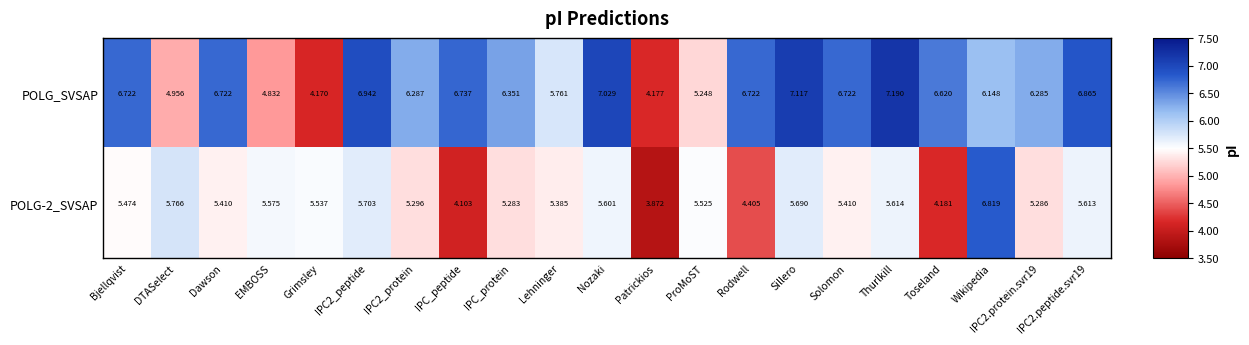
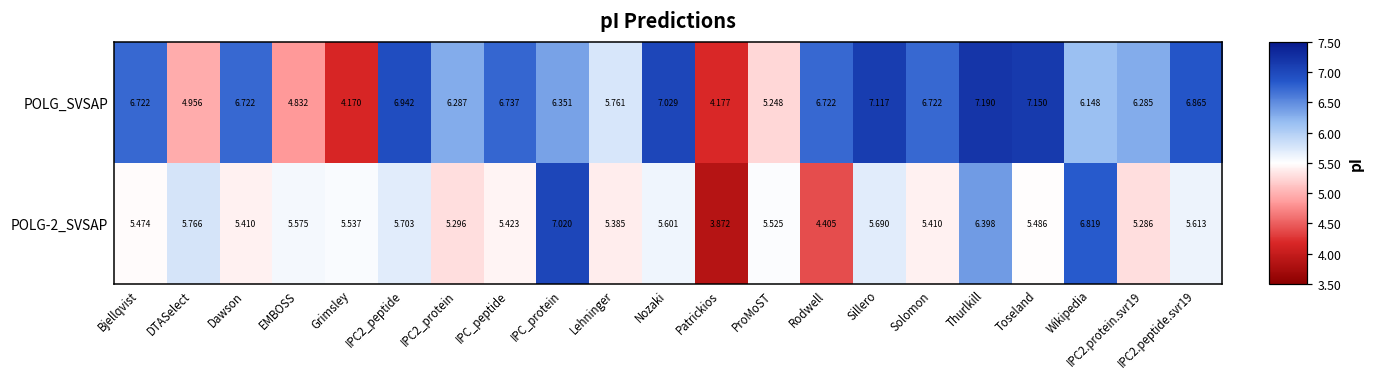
  {
    "POLG_SVSAP": {
      "Bjellqvist": 6.722,
      "DTASelect": 4.956,
      "Dawson": 6.722,
      "EMBOSS": 4.832,
      "Grimsley": 4.170,
      "IPC2_peptide": 6.942,
      "IPC2_protein": 6.287,
      "IPC_peptide": 6.737,
      "IPC_protein": 6.351,
      "Lehninger": 5.761,
      "Nozaki": 7.029,
      "Patrickios": 4.177,
      "ProMoST": 5.248,
      "Rodwell": 6.722,
      "Sillero": 7.117,
      "Solomon": 6.722,
      "Thurlkill": 7.190,
-     "Toseland": 6.620,
+     "Toseland": 7.150,
      "Wikipedia": 6.148,
      "IPC2.protein.svr19": 6.285,
      "IPC2.peptide.svr19": 6.865
    },
    "POLG-2_SVSAP": {
      "Bjellqvist": 5.474,
      "DTASelect": 5.766,
      "Dawson": 5.410,
      "EMBOSS": 5.575,
      "Grimsley": 5.537,
      "IPC2_peptide": 5.703,
      "IPC2_protein": 5.296,
-     "IPC_peptide": 4.103,
-     "IPC_protein": 5.283,
+     "IPC_peptide": 5.423,
+     "IPC_protein": 7.020,
      "Lehninger": 5.385,
      "Nozaki": 5.601,
      "Patrickios": 3.872,
      "ProMoST": 5.525,
      "Rodwell": 4.405,
      "Sillero": 5.690,
      "Solomon": 5.410,
-     "Thurlkill": 5.614,
-     "Toseland": 4.181,
+     "Thurlkill": 6.398,
+     "Toseland": 5.486,
      "Wikipedia": 6.819,
      "IPC2.protein.svr19": 5.286,
      "IPC2.peptide.svr19": 5.613
    }
  }
